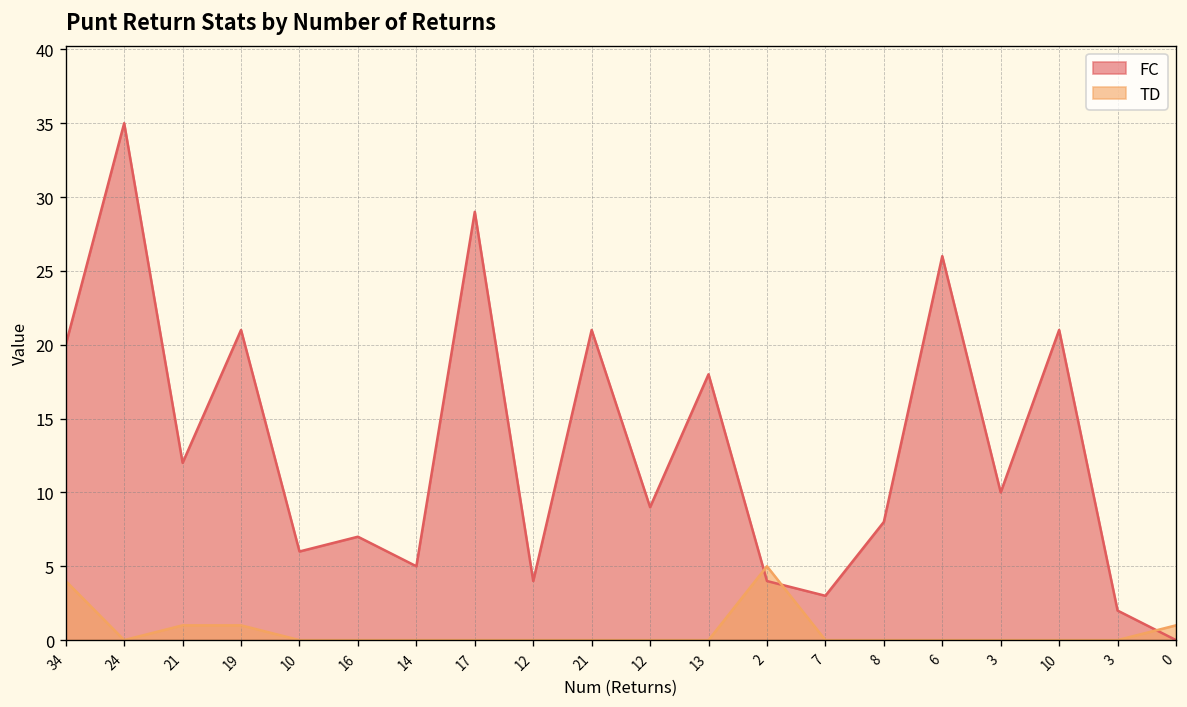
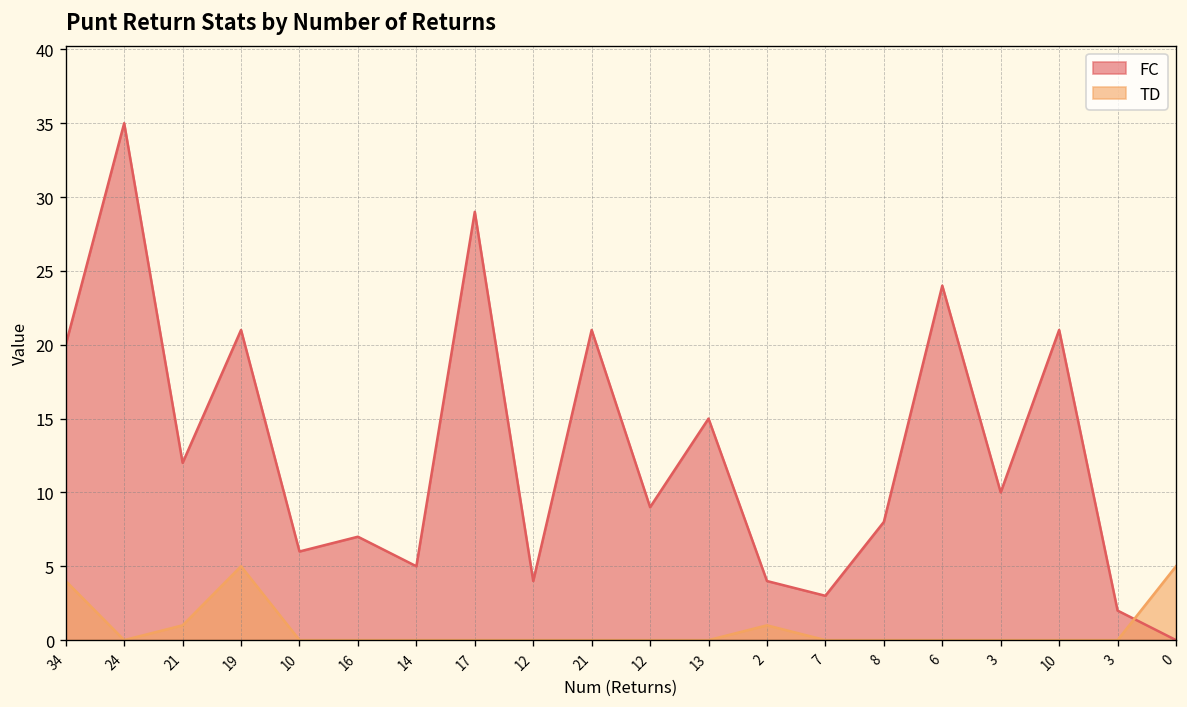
  {
    "FC": {
      "34": 20,
      "24": 35,
      "19": 21,
      "16": 7,
      "14": 5,
      "17": 29,
-     "13": 18,
+     "13": 15,
      "2": 4,
      "7": 3,
      "8": 8,
-     "6": 26,
+     "6": 24,
      "0": 0
    },
    "TD": {
      "34": 4,
      "24": 0,
-     "19": 1,
+     "19": 5,
      "16": 0,
      "14": 0,
      "17": 0,
      "13": 0,
-     "2": 5,
+     "2": 1,
      "7": 0,
      "8": 0,
      "6": 0,
-     "0": 1
+     "0": 5
    }
  }
